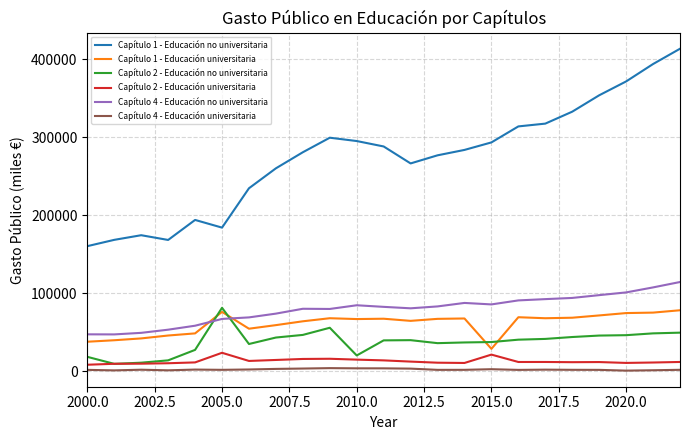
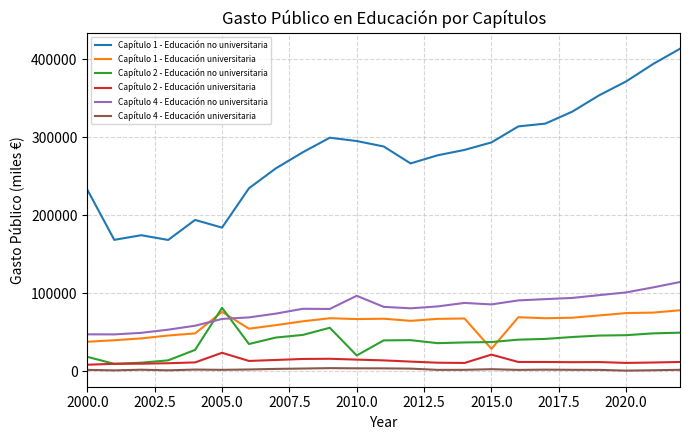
  {
    "Capítulo 1 - Educación no universitaria": {
-     "2000.0": 160000,
+     "2000.0": 230000,
      "2005.0": 180000,
      "2010.0": 290000,
      "2015.0": 290000,
      "2020.0": 370000
    },
    "Capítulo 1 - Educación universitaria": {
      "2000.0": 40000,
      "2005.0": 80000,
      "2010.0": 70000,
      "2015.0": 30000,
      "2020.0": 70000
    },
    "Capítulo 2 - Educación no universitaria": {
      "2000.0": 20000,
      "2005.0": 80000,
      "2010.0": 20000,
      "2015.0": 40000,
      "2020.0": 50000
    },
    "Capítulo 2 - Educación universitaria": {
      "2000.0": 10000,
      "2005.0": 20000,
      "2010.0": 20000,
      "2015.0": 20000,
      "2020.0": 10000
    },
    "Capítulo 4 - Educación no universitaria": {
      "2000.0": 50000,
      "2005.0": 70000,
-     "2010.0": 80000,
+     "2010.0": 100000,
      "2015.0": 90000,
      "2020.0": 100000
    },
    "Capítulo 4 - Educación universitaria": {
      "2000.0": 0,
      "2005.0": 0,
      "2010.0": 0,
      "2015.0": 0,
      "2020.0": 0
    }
  }
